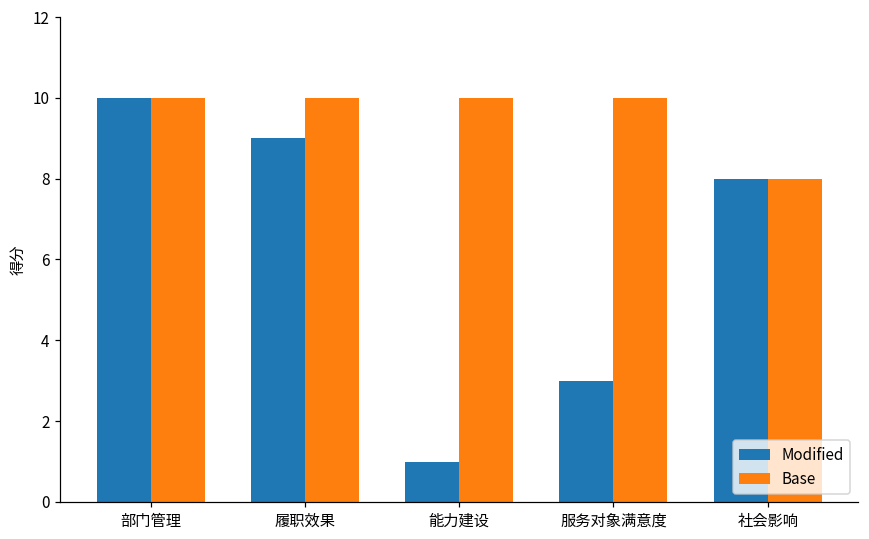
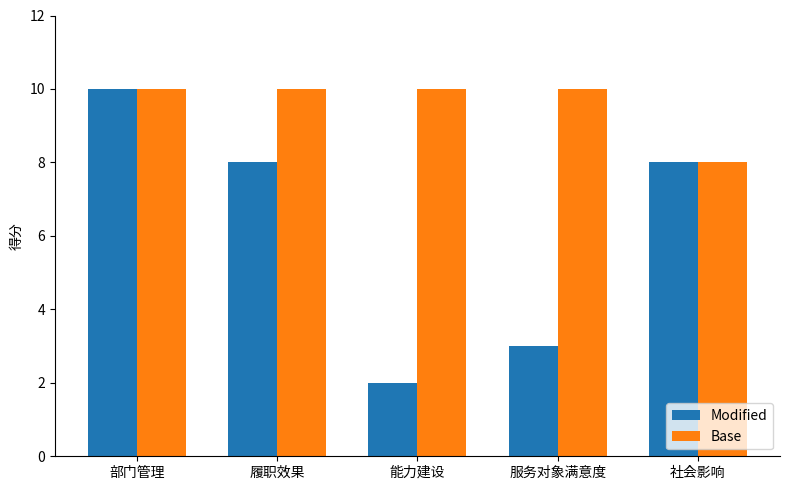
  {
    "Modified": {
      "部门管理": 10,
-     "履职效果": 9,
-     "能力建设": 1,
+     "履职效果": 8,
+     "能力建设": 2,
      "服务对象满意度": 3,
      "社会影响": 8
    },
    "Base": {
      "部门管理": 10,
      "履职效果": 10,
      "能力建设": 10,
      "服务对象满意度": 10,
      "社会影响": 8
    }
  }
